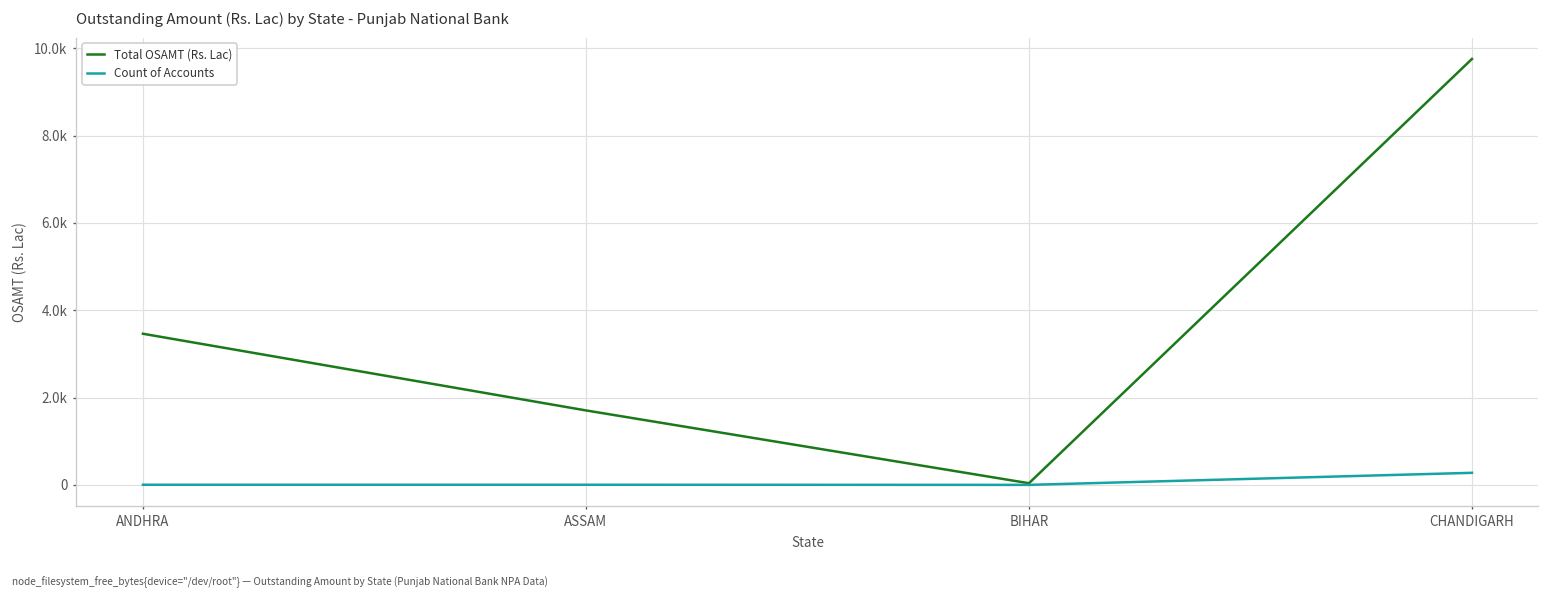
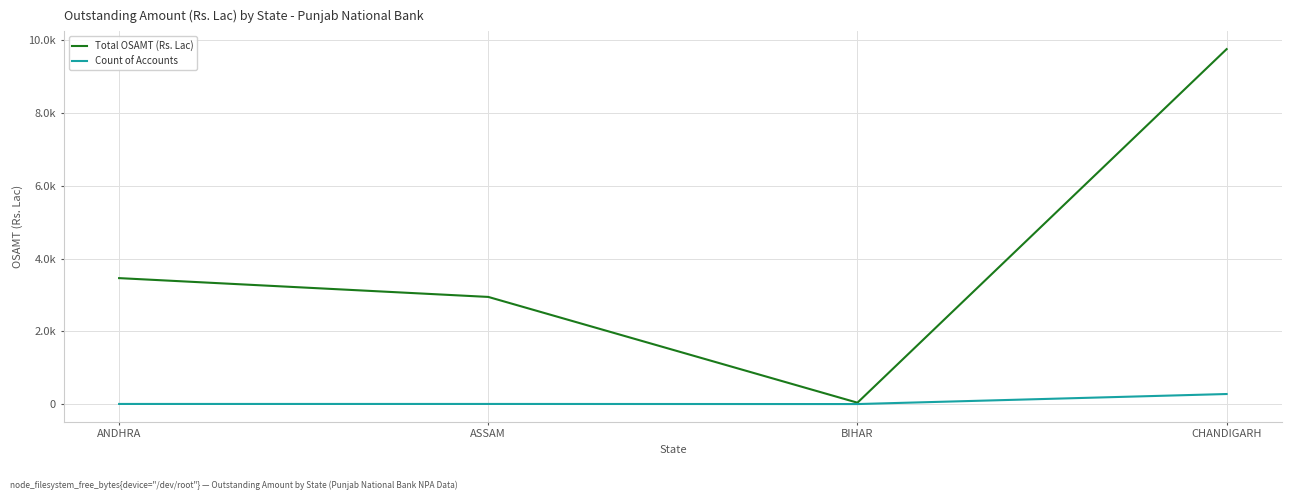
  {
    "Total OSAMT (Rs. Lac)": {
      "ANDHRA": 3500,
-     "ASSAM": 1700,
+     "ASSAM": 2900,
      "CHANDIGARH": 9800
    },
    "Count of Accounts": {
      "ANDHRA": 0,
      "ASSAM": 0,
      "CHANDIGARH": 300
    }
  }
